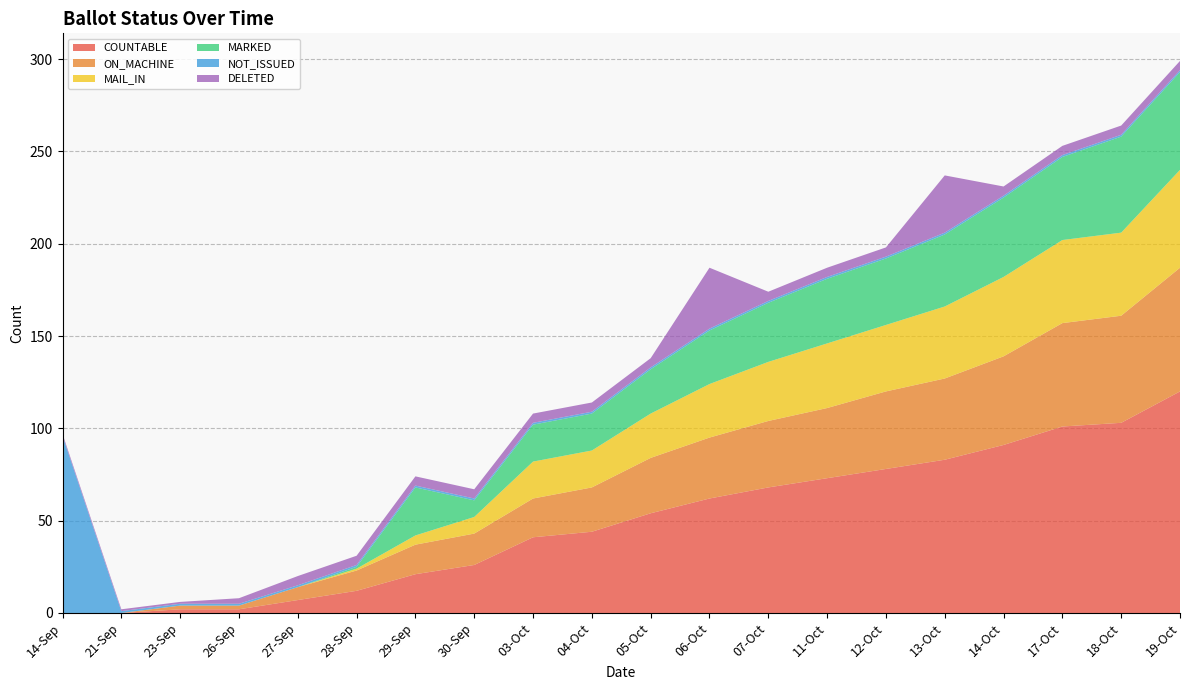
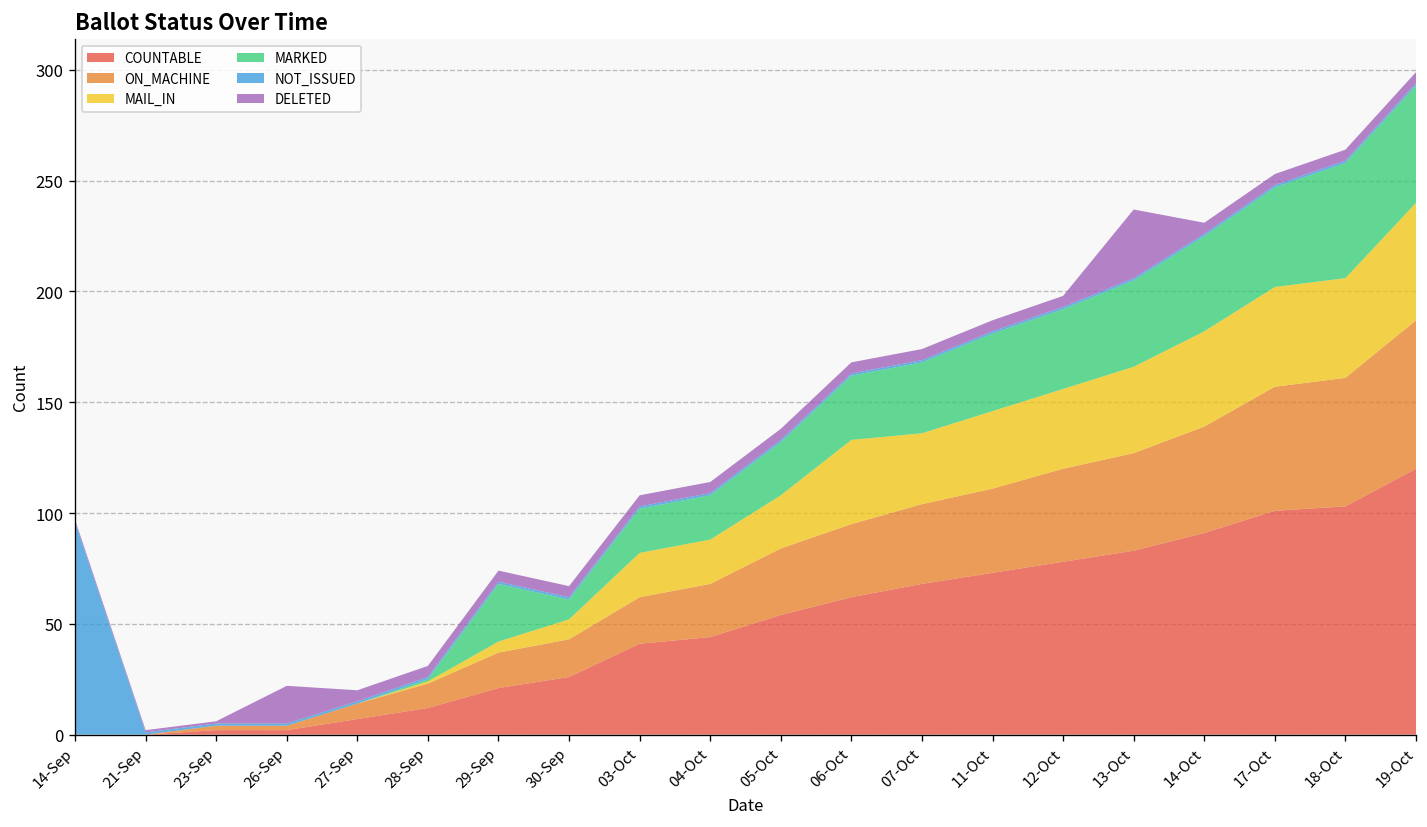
  {
    "MAIL_IN": {
      "29-Sep": 5,
      "30-Sep": 9,
      "03-Oct": 20,
      "04-Oct": 20,
      "05-Oct": 24,
-     "06-Oct": 29,
+     "06-Oct": 38,
      "07-Oct": 32,
      "11-Oct": 35,
      "12-Oct": 36,
      "13-Oct": 39,
      "14-Oct": 43,
      "17-Oct": 45,
      "18-Oct": 45,
      "19-Oct": 53
    },
    "DELETED": {
-     "26-Sep": 3,
+     "26-Sep": 17,
      "27-Sep": 5,
      "28-Sep": 5,
      "29-Sep": 5,
      "30-Sep": 5,
      "03-Oct": 5,
      "04-Oct": 5,
      "05-Oct": 5,
-     "06-Oct": 33,
+     "06-Oct": 5,
      "07-Oct": 5,
      "11-Oct": 5,
      "12-Oct": 5,
      "13-Oct": 31,
      "14-Oct": 5,
      "17-Oct": 5,
      "18-Oct": 5,
      "19-Oct": 5
    }
  }
